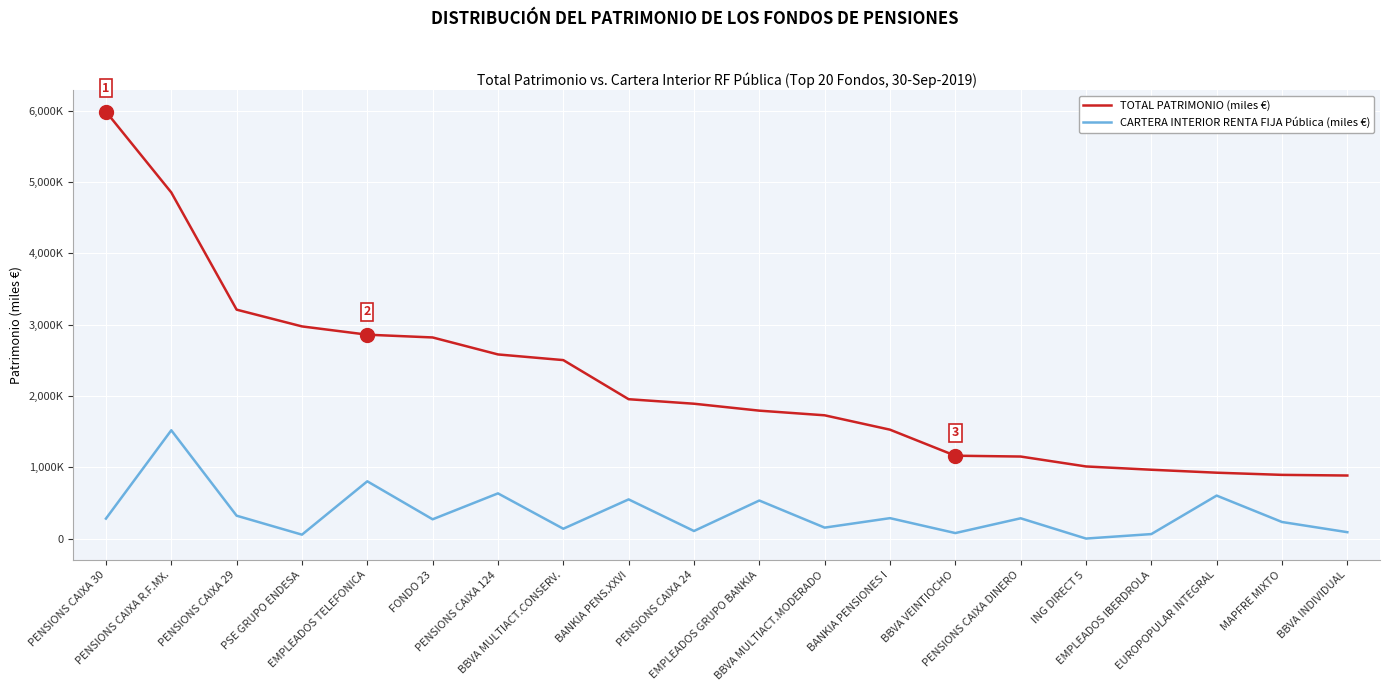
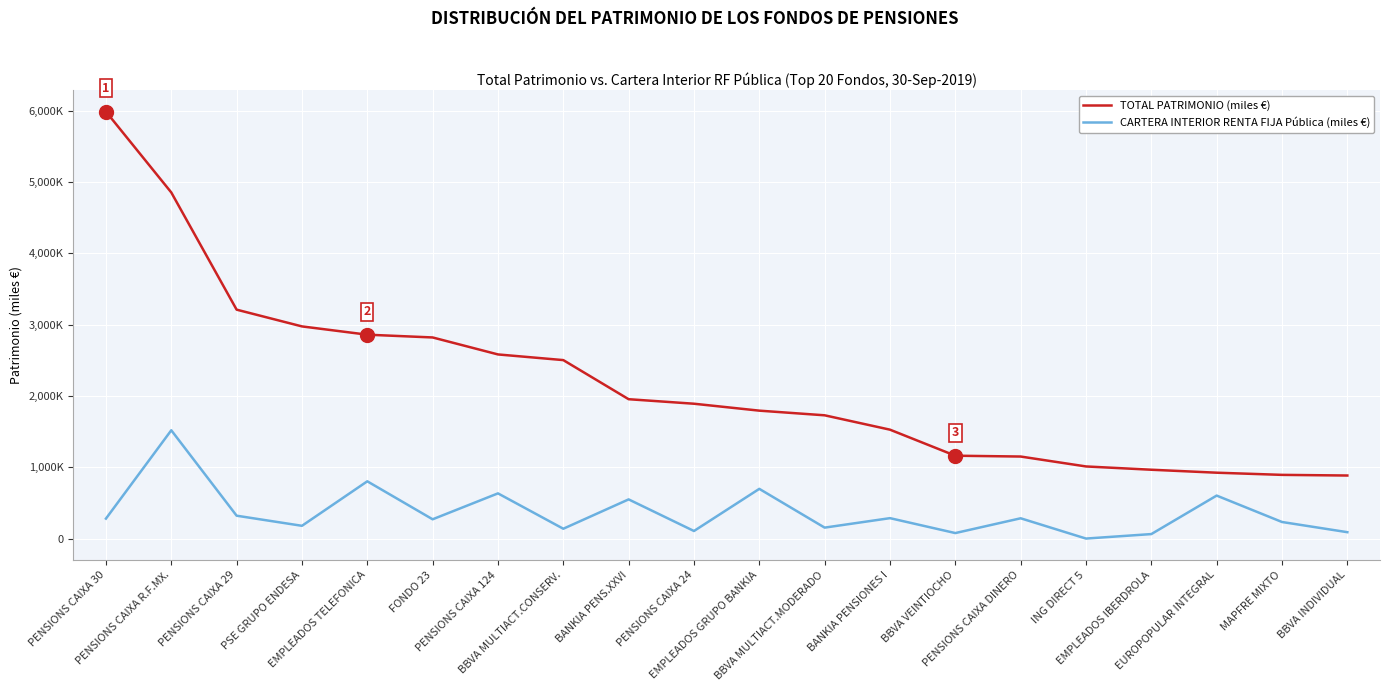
  {
    "CARTERA INTERIOR RENTA FIJA Pública (miles €)": {
      "PENSIONS CAIXA 30": "300,000",
      "PENSIONS CAIXA R.F.MX.": "1,500,000",
      "PENSIONS CAIXA 29": "300,000",
-     "PSE GRUPO ENDESA": "100,000",
+     "PSE GRUPO ENDESA": "200,000",
      "EMPLEADOS TELEFONICA": "800,000",
      "FONDO 23": "300,000",
      "PENSIONS CAIXA 124": "600,000",
      "BBVA MULTIACT.CONSERV.": "100,000",
      "BANKIA PENS.XXVI": "500,000",
      "PENSIONS CAIXA 24": "100,000",
-     "EMPLEADOS GRUPO BANKIA": "500,000",
+     "EMPLEADOS GRUPO BANKIA": "700,000",
      "BBVA MULTIACT.MODERADO": "200,000",
      "BANKIA PENSIONES I": "300,000",
      "BBVA VEINTIOCHO": "100,000",
      "PENSIONS CAIXA DINERO": "300,000",
      "ING DIRECT 5": "0",
      "EMPLEADOS IBERDROLA": "100,000",
      "EUROPOPULAR INTEGRAL": "600,000",
      "MAPFRE MIXTO": "200,000",
      "BBVA INDIVIDUAL": "100,000"
    }
  }
